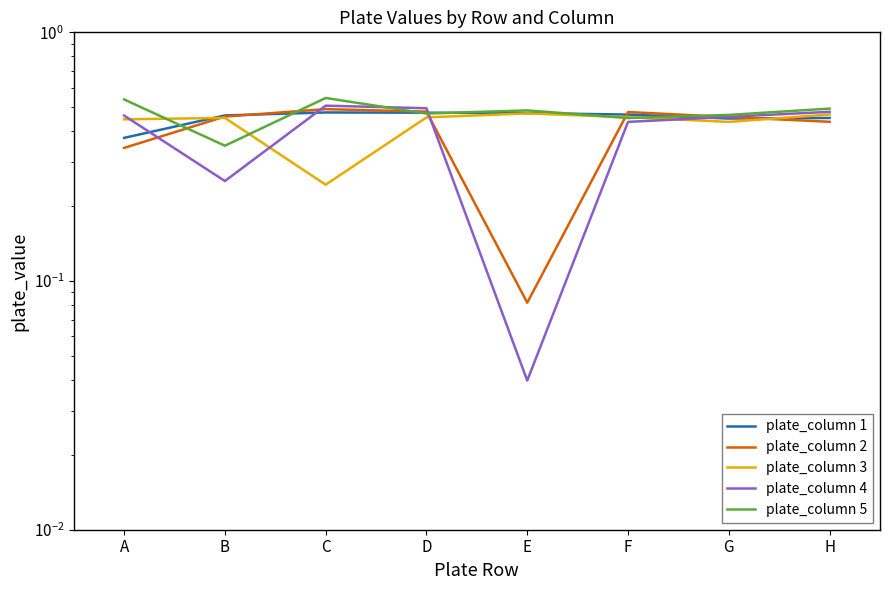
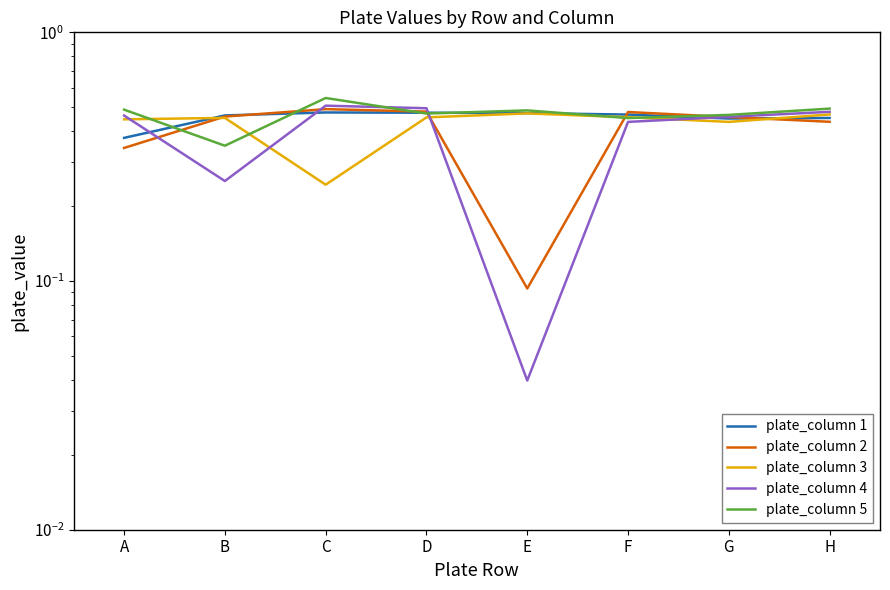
  {
    "plate_column 1": {
      "A": 0.38,
      "C": 0.48,
      "F": 0.47,
      "H": 0.45
    },
    "plate_column 2": {
      "A": 0.34,
      "C": 0.49,
-     "E": 0.082,
+     "E": 0.093,
      "F": 0.48,
      "H": 0.44
    },
    "plate_column 3": {
      "A": 0.45,
      "C": 0.24,
      "D": 0.45,
      "G": 0.44,
      "H": 0.47
    },
    "plate_column 4": {
      "A": 0.46,
      "B": 0.25,
      "C": 0.51,
      "D": 0.50,
      "E": 0.040,
      "F": 0.44,
      "H": 0.48
    },
    "plate_column 5": {
-     "A": 0.54,
+     "A": 0.49,
      "B": 0.35,
      "C": 0.54,
      "E": 0.49,
      "H": 0.49
    }
  }
